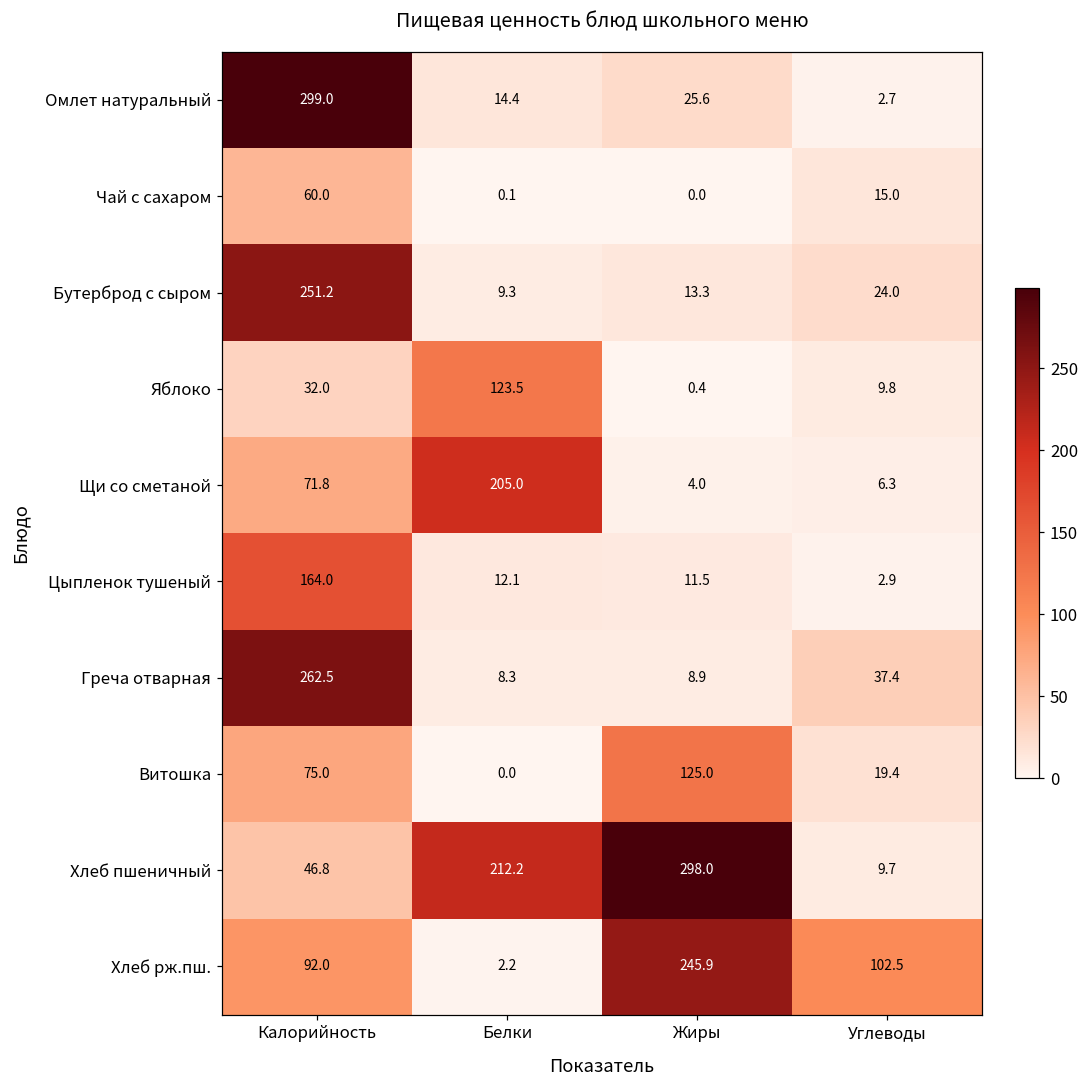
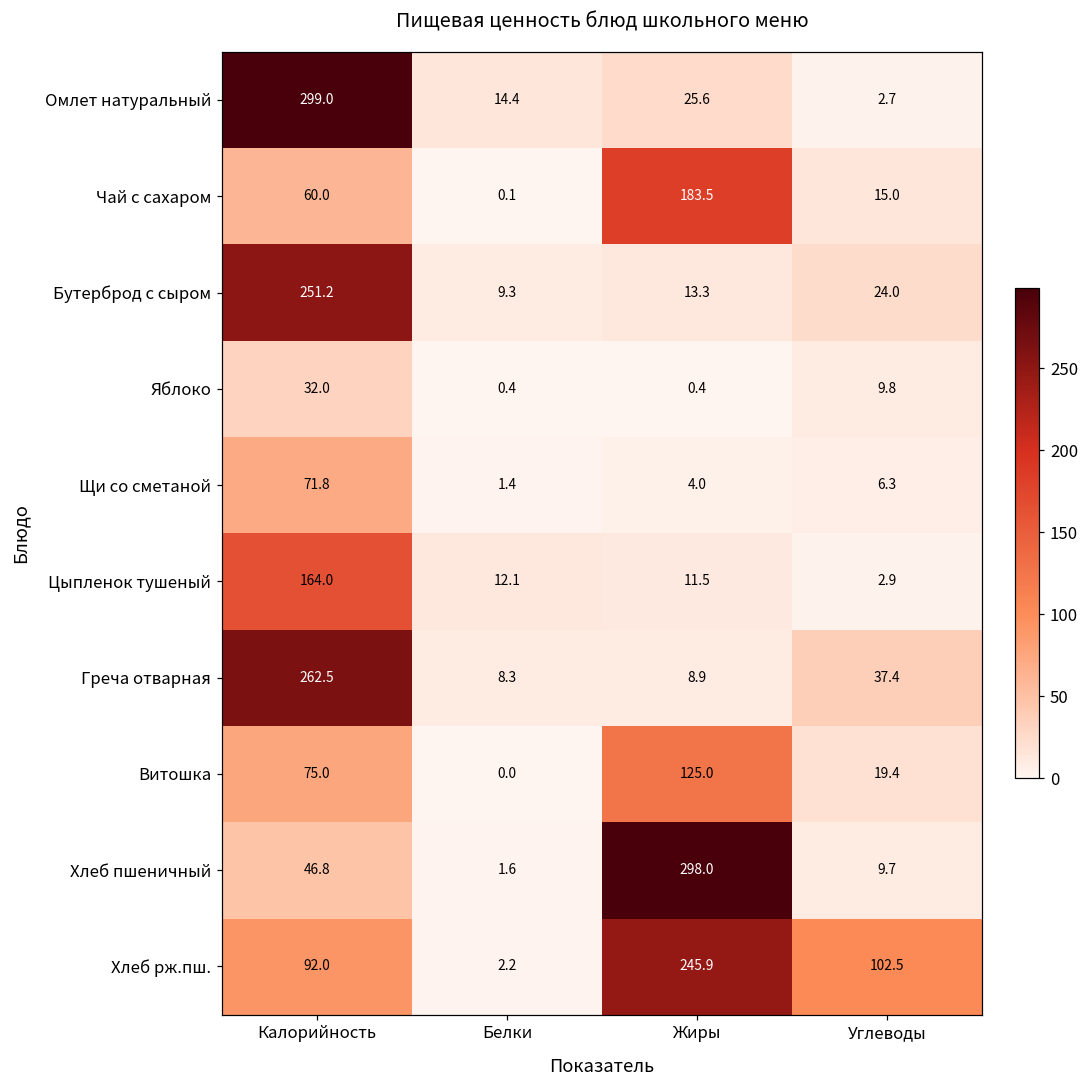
  {
    "Омлет натуральный": {
      "Калорийность": 299.0,
      "Белки": 14.4,
      "Жиры": 25.6,
      "Углеводы": 2.7
    },
    "Чай с сахаром": {
      "Калорийность": 60.0,
      "Белки": 0.1,
-     "Жиры": 0.0,
+     "Жиры": 183.5,
      "Углеводы": 15.0
    },
    "Бутерброд с сыром": {
      "Калорийность": 251.2,
      "Белки": 9.3,
      "Жиры": 13.3,
      "Углеводы": 24.0
    },
    "Яблоко": {
      "Калорийность": 32.0,
-     "Белки": 123.5,
+     "Белки": 0.4,
      "Жиры": 0.4,
      "Углеводы": 9.8
    },
    "Щи со сметаной": {
      "Калорийность": 71.8,
-     "Белки": 205.0,
+     "Белки": 1.4,
      "Жиры": 4.0,
      "Углеводы": 6.3
    },
    "Цыпленок тушеный": {
      "Калорийность": 164.0,
      "Белки": 12.1,
      "Жиры": 11.5,
      "Углеводы": 2.9
    },
    "Греча отварная": {
      "Калорийность": 262.5,
      "Белки": 8.3,
      "Жиры": 8.9,
      "Углеводы": 37.4
    },
    "Витошка": {
      "Калорийность": 75.0,
      "Белки": 0.0,
      "Жиры": 125.0,
      "Углеводы": 19.4
    },
    "Хлеб пшеничный": {
      "Калорийность": 46.8,
-     "Белки": 212.2,
+     "Белки": 1.6,
      "Жиры": 298.0,
      "Углеводы": 9.7
    },
    "Хлеб рж.пш.": {
      "Калорийность": 92.0,
      "Белки": 2.2,
      "Жиры": 245.9,
      "Углеводы": 102.5
    }
  }
